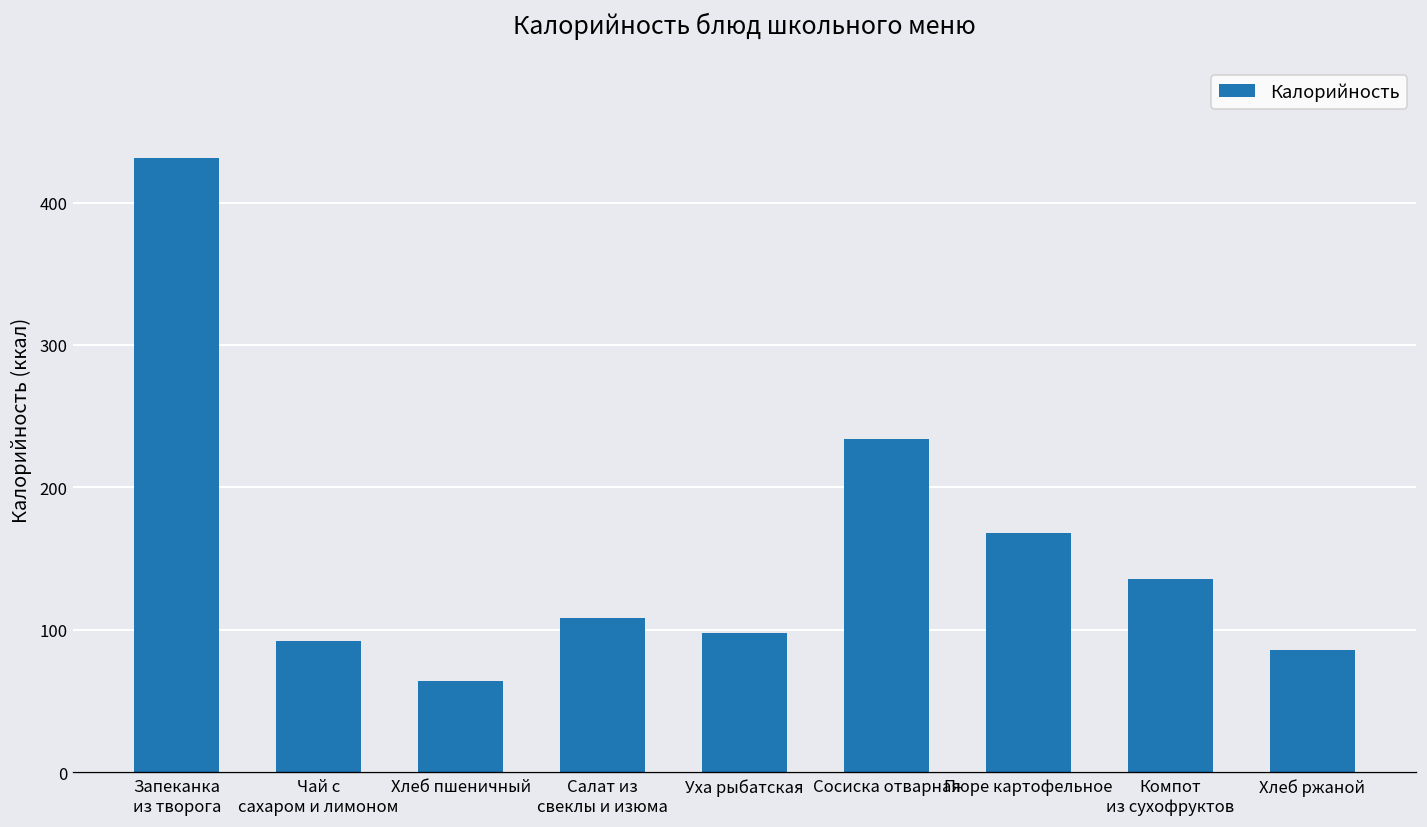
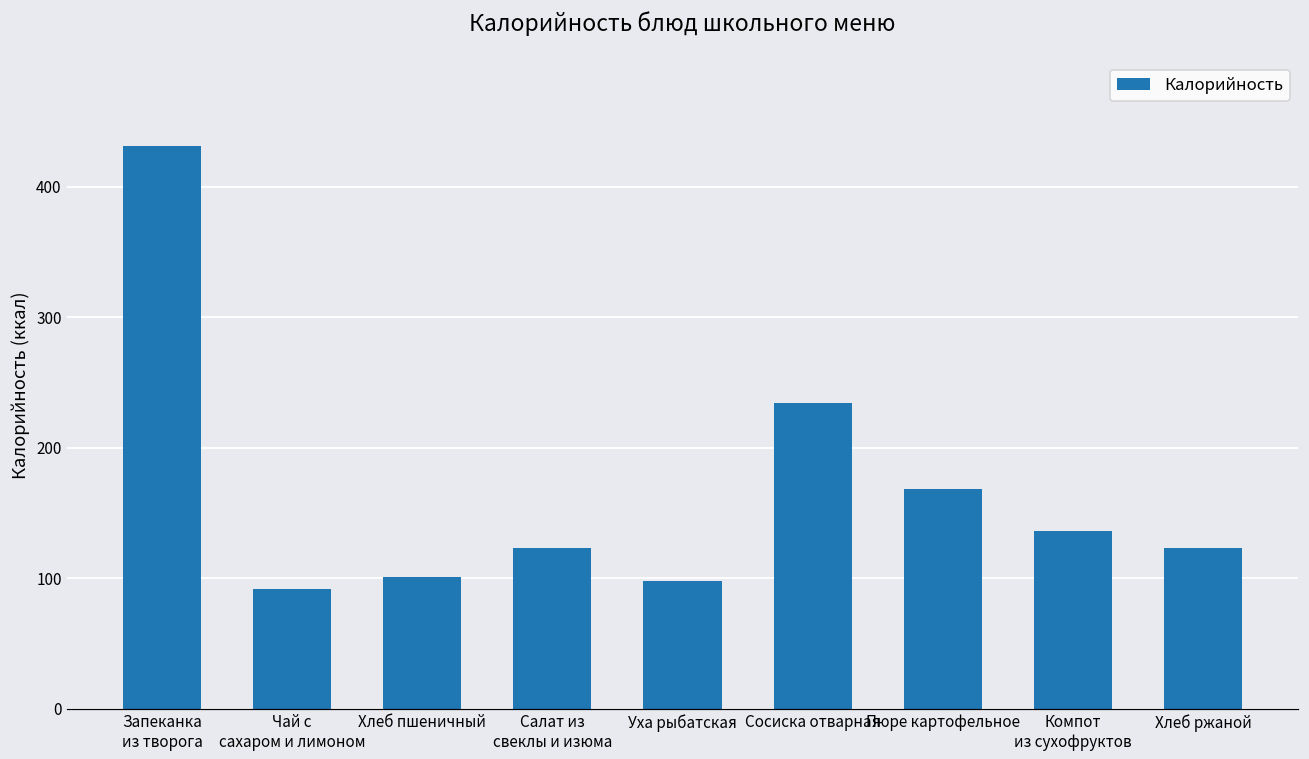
  {
    "Запеканка из творога": 431,
    "Чай с сахаром и лимоном": 92,
-   "Хлеб пшеничный": 64,
-   "Салат из свеклы и изюма": 108,
+   "Хлеб пшеничный": 101,
+   "Салат из свеклы и изюма": 123,
    "Уха рыбатская": 98,
    "Сосиска отварная": 234,
    "Пюре картофельное": 168,
    "Компот из сухофруктов": 136,
-   "Хлеб ржаной": 86
+   "Хлеб ржаной": 123
  }
